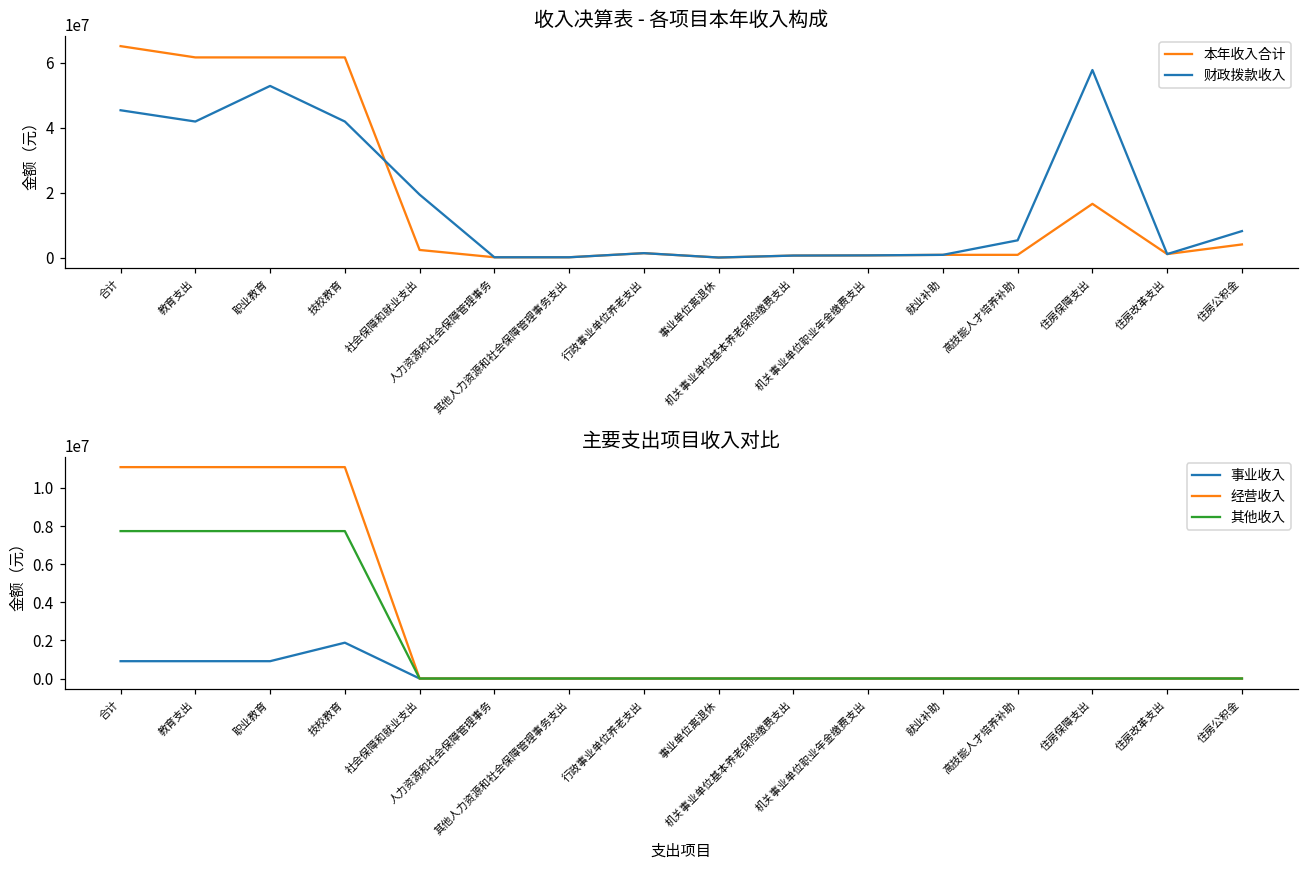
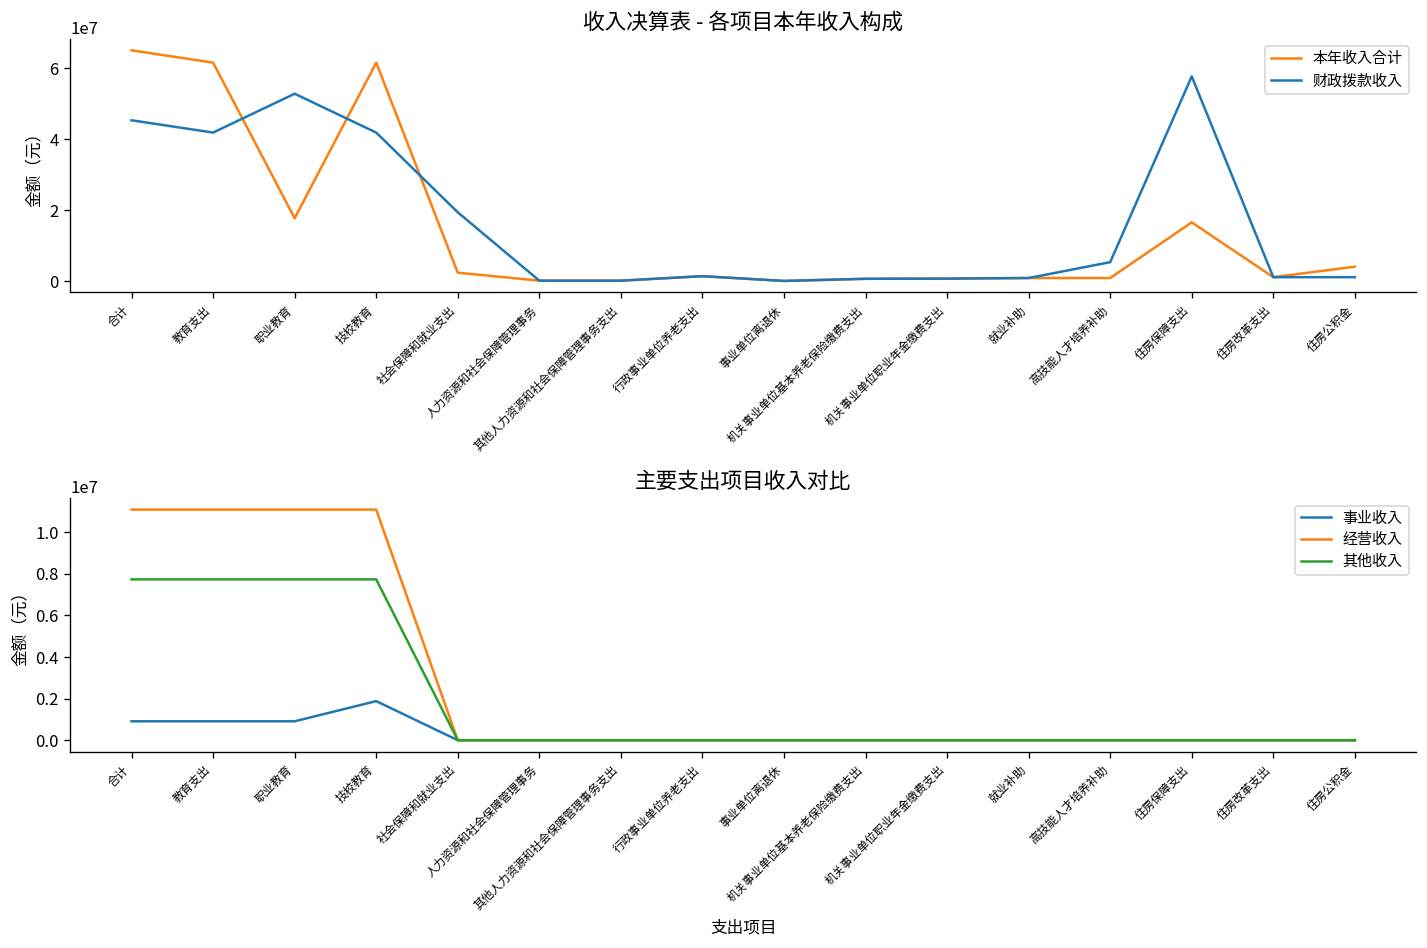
  {
    "收入决算表 - 各项目本年收入构成": {
      "本年收入合计": {
        "合计": 65000000,
        "教育支出": 62000000,
-       "职业教育": 62000000,
+       "职业教育": 18000000,
        "技校教育": 62000000,
        "社会保障和就业支出": 2000000,
        "高技能人才培养补助": 1000000,
        "住房保障支出": 17000000,
        "住房公积金": 4000000
      },
      "财政拨款收入": {
        "合计": 45000000,
        "教育支出": 42000000,
        "职业教育": 53000000,
        "技校教育": 42000000,
        "社会保障和就业支出": 19000000,
        "高技能人才培养补助": 5000000,
        "住房保障支出": 58000000,
-       "住房公积金": 8000000
+       "住房公积金": 1000000
      }
    },
    "主要支出项目收入对比": {
      "事业收入": {
        "合计": 900000,
        "教育支出": 900000,
        "职业教育": 900000,
        "技校教育": 1900000
      },
      "经营收入": {
        "合计": 11100000,
        "教育支出": 11100000,
        "职业教育": 11100000,
        "技校教育": 11100000
      },
      "其他收入": {
        "合计": 7700000,
        "教育支出": 7700000,
        "职业教育": 7700000,
        "技校教育": 7700000
      }
    }
  }
